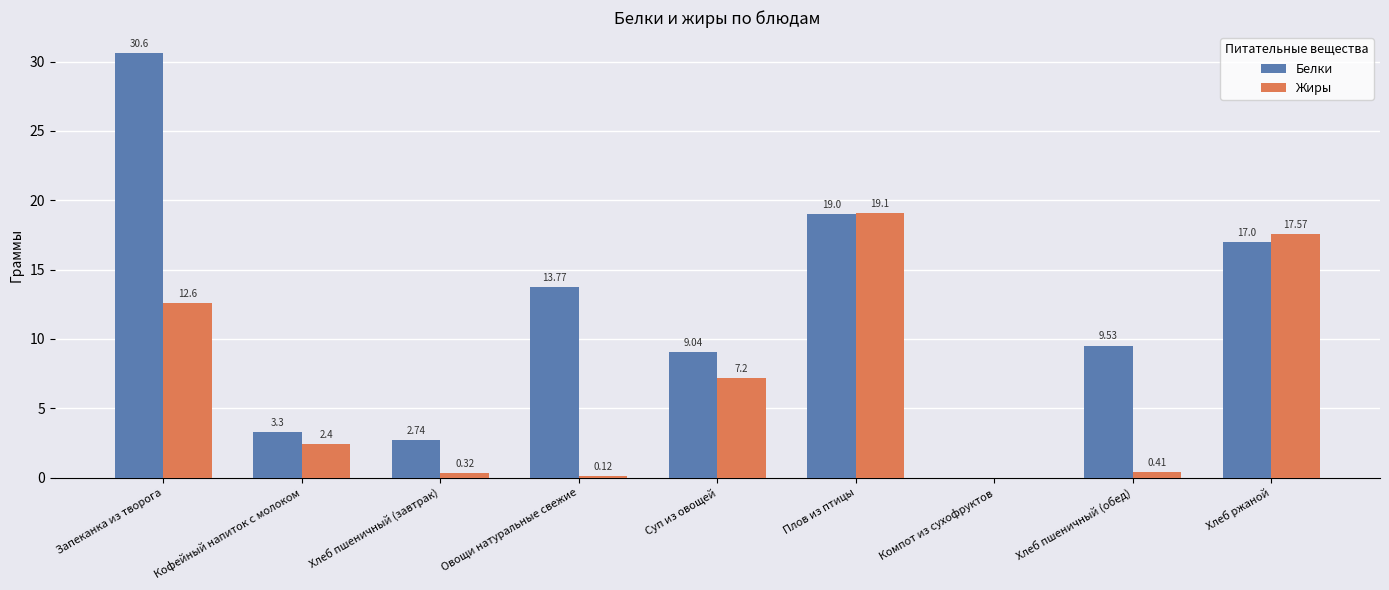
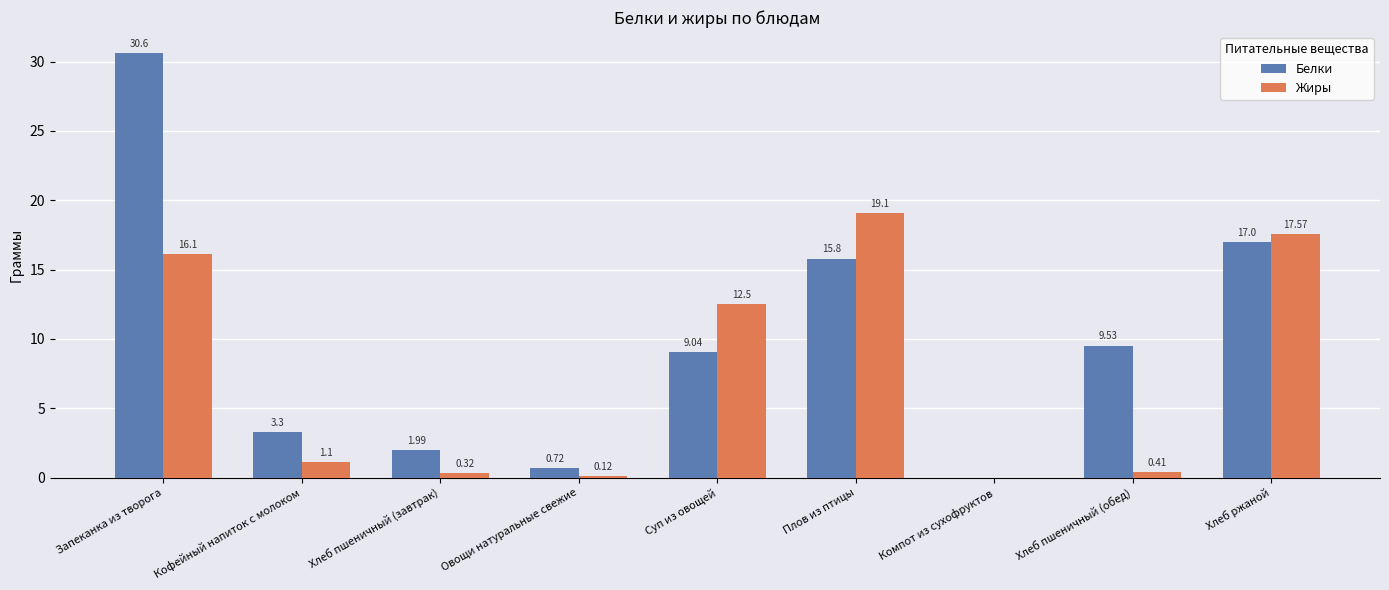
  {
    "Белки": {
      "Запеканка из творога": 30.6,
      "Кофейный напиток с молоком": 3.3,
-     "Хлеб пшеничный (завтрак)": 2.74,
-     "Овощи натуральные свежие": 13.77,
+     "Хлеб пшеничный (завтрак)": 1.99,
+     "Овощи натуральные свежие": 0.72,
      "Суп из овощей": 9.04,
-     "Плов из птицы": 19.0,
+     "Плов из птицы": 15.8,
      "Хлеб пшеничный (обед)": 9.53,
      "Хлеб ржаной": 17.0
    },
    "Жиры": {
-     "Запеканка из творога": 12.6,
-     "Кофейный напиток с молоком": 2.4,
+     "Запеканка из творога": 16.1,
+     "Кофейный напиток с молоком": 1.1,
      "Хлеб пшеничный (завтрак)": 0.32,
      "Овощи натуральные свежие": 0.12,
-     "Суп из овощей": 7.2,
+     "Суп из овощей": 12.5,
      "Плов из птицы": 19.1,
      "Хлеб пшеничный (обед)": 0.41,
      "Хлеб ржаной": 17.57
    }
  }
